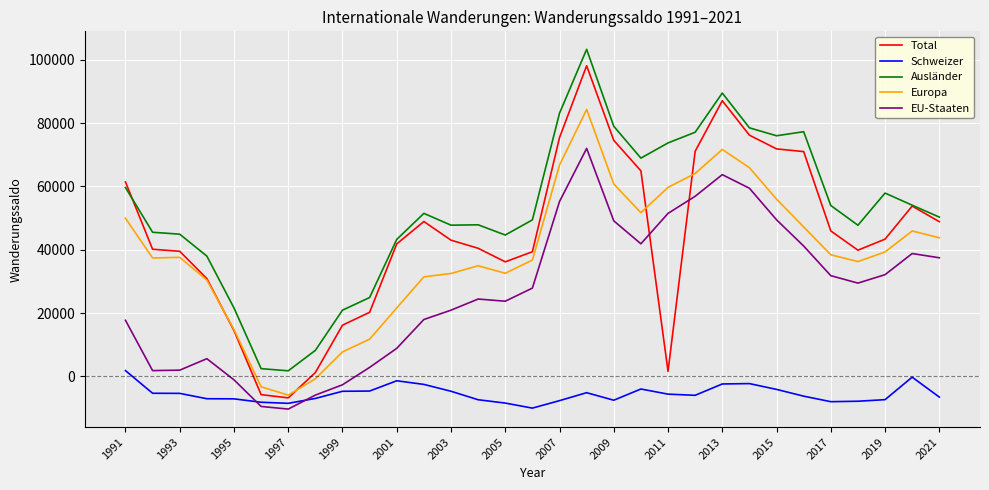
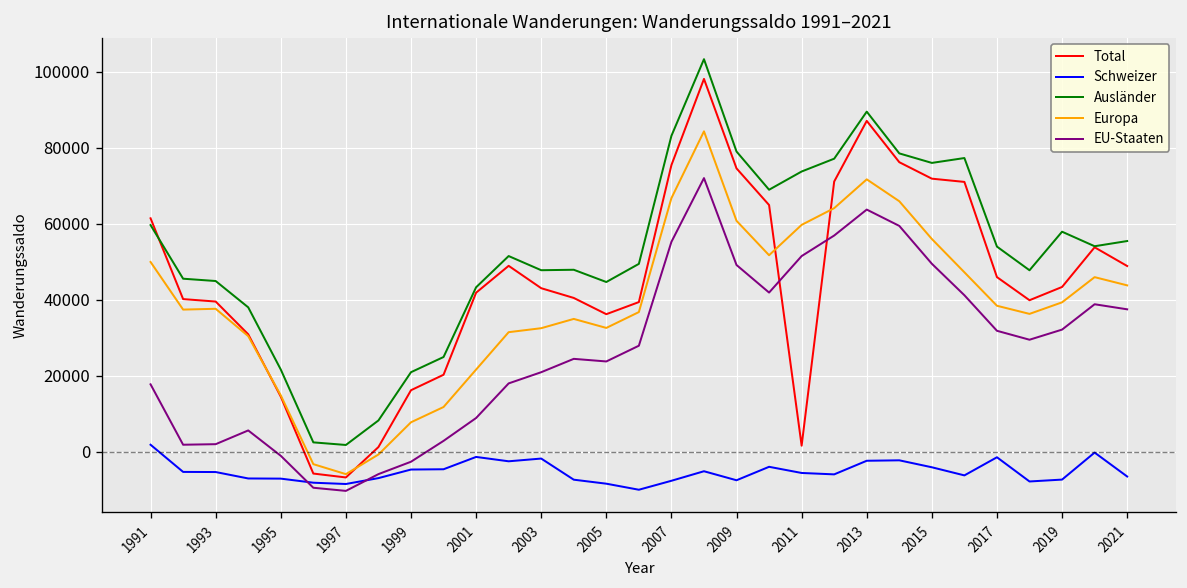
  {
    "Total": {
      "1991": 61000,
      "1993": 40000,
      "1997": -7000,
      "1999": 16000,
      "2001": 42000,
      "2003": 43000,
      "2005": 36000,
      "2007": 75000,
      "2009": 75000,
      "2011": 2000,
      "2013": 87000,
      "2015": 72000,
      "2017": 46000,
      "2019": 43000,
      "2021": 49000
    },
    "Schweizer": {
      "1991": 2000,
      "1993": -5000,
      "1995": -7000,
      "1997": -9000,
      "1999": -5000,
      "2001": -1000,
-     "2003": -5000,
+     "2003": -2000,
      "2005": -8000,
      "2007": -8000,
      "2009": -8000,
      "2011": -6000,
      "2013": -2000,
      "2015": -4000,
-     "2017": -8000,
+     "2017": -2000,
      "2019": -7000,
      "2021": -7000
    },
    "Ausländer": {
      "1991": 60000,
      "1993": 45000,
      "1995": 22000,
      "1997": 2000,
      "1999": 21000,
      "2001": 43000,
      "2003": 48000,
      "2005": 45000,
      "2007": 83000,
      "2009": 79000,
      "2011": 74000,
      "2013": 90000,
      "2015": 76000,
      "2017": 54000,
      "2019": 58000,
-     "2021": 50000
+     "2021": 55000
    },
    "Europa": {
      "1991": 50000,
      "1993": 38000,
      "1997": -6000,
      "1999": 8000,
      "2001": 22000,
      "2003": 32000,
      "2005": 33000,
      "2007": 67000,
      "2009": 61000,
      "2011": 60000,
      "2013": 72000,
      "2015": 56000,
      "2017": 38000,
      "2019": 39000,
      "2021": 44000
    },
    "EU-Staaten": {
      "1991": 18000,
      "1993": 2000,
      "1995": -1000,
      "1997": -10000,
      "1999": -3000,
      "2001": 9000,
      "2003": 21000,
      "2005": 24000,
      "2007": 55000,
      "2009": 49000,
      "2011": 51000,
      "2013": 64000,
      "2015": 49000,
      "2017": 32000,
      "2019": 32000,
      "2021": 37000
    }
  }
